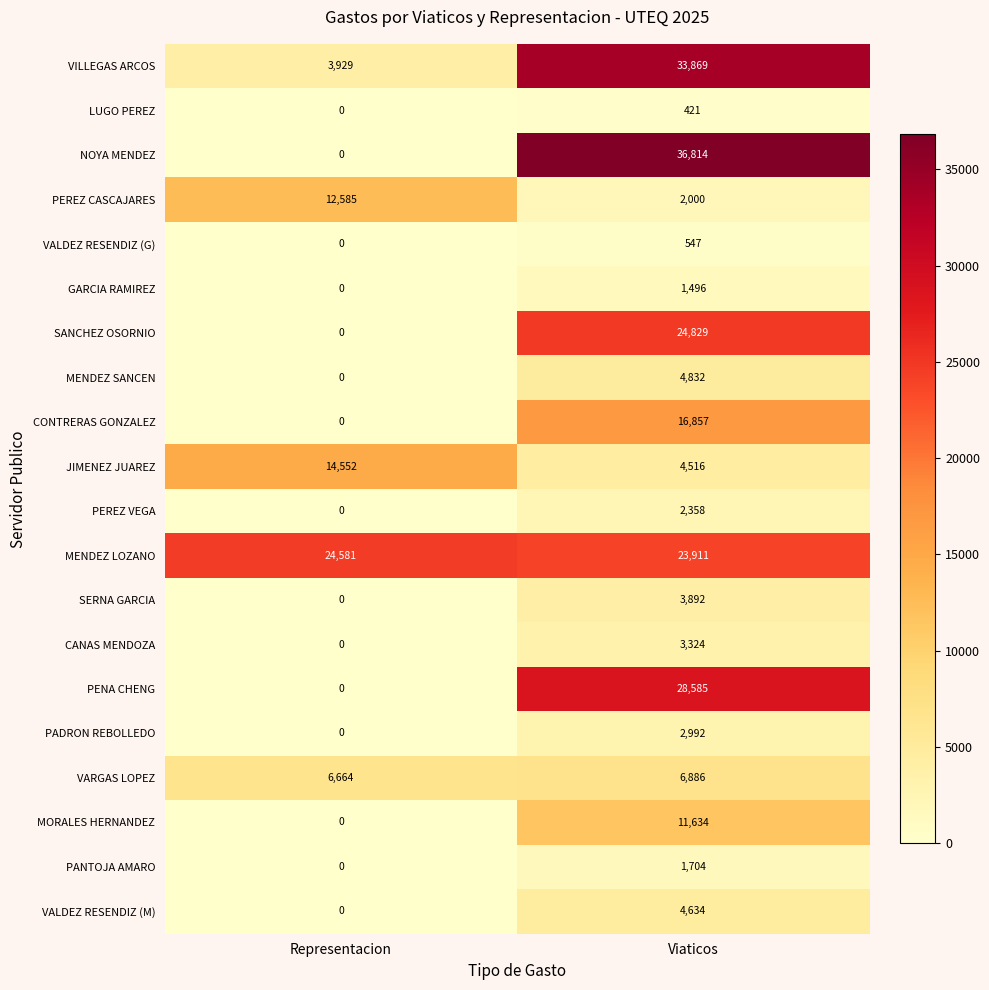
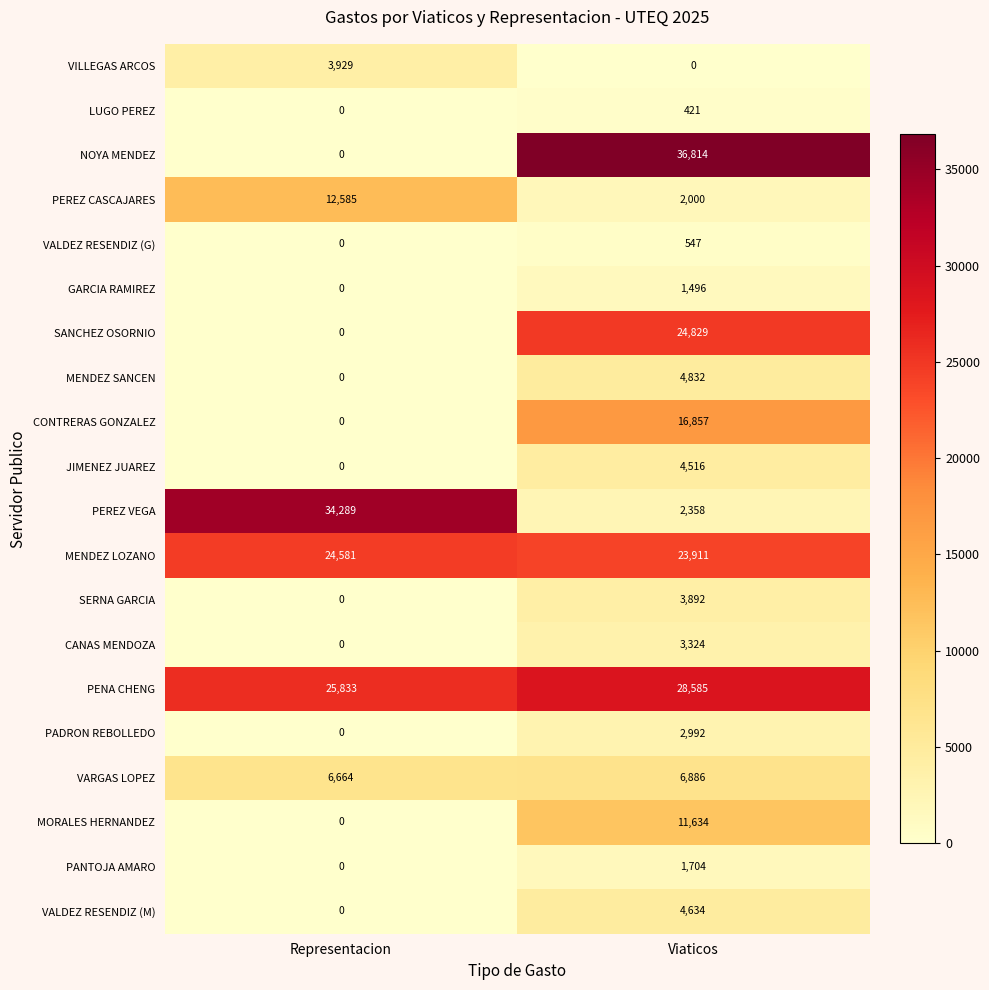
  {
    "VILLEGAS ARCOS": {
      "Representacion": "3,929",
-     "Viaticos": "33,869"
+     "Viaticos": "0"
    },
    "LUGO PEREZ": {
      "Representacion": "0",
      "Viaticos": "421"
    },
    "NOYA MENDEZ": {
      "Representacion": "0",
      "Viaticos": "36,814"
    },
    "PEREZ CASCAJARES": {
      "Representacion": "12,585",
      "Viaticos": "2,000"
    },
    "VALDEZ RESENDIZ (G)": {
      "Representacion": "0",
      "Viaticos": "547"
    },
    "GARCIA RAMIREZ": {
      "Representacion": "0",
      "Viaticos": "1,496"
    },
    "SANCHEZ OSORNIO": {
      "Representacion": "0",
      "Viaticos": "24,829"
    },
    "MENDEZ SANCEN": {
      "Representacion": "0",
      "Viaticos": "4,832"
    },
    "CONTRERAS GONZALEZ": {
      "Representacion": "0",
      "Viaticos": "16,857"
    },
    "JIMENEZ JUAREZ": {
-     "Representacion": "14,552",
+     "Representacion": "0",
      "Viaticos": "4,516"
    },
    "PEREZ VEGA": {
-     "Representacion": "0",
+     "Representacion": "34,289",
      "Viaticos": "2,358"
    },
    "MENDEZ LOZANO": {
      "Representacion": "24,581",
      "Viaticos": "23,911"
    },
    "SERNA GARCIA": {
      "Representacion": "0",
      "Viaticos": "3,892"
    },
    "CANAS MENDOZA": {
      "Representacion": "0",
      "Viaticos": "3,324"
    },
    "PENA CHENG": {
-     "Representacion": "0",
+     "Representacion": "25,833",
      "Viaticos": "28,585"
    },
    "PADRON REBOLLEDO": {
      "Representacion": "0",
      "Viaticos": "2,992"
    },
    "VARGAS LOPEZ": {
      "Representacion": "6,664",
      "Viaticos": "6,886"
    },
    "MORALES HERNANDEZ": {
      "Representacion": "0",
      "Viaticos": "11,634"
    },
    "PANTOJA AMARO": {
      "Representacion": "0",
      "Viaticos": "1,704"
    },
    "VALDEZ RESENDIZ (M)": {
      "Representacion": "0",
      "Viaticos": "4,634"
    }
  }
